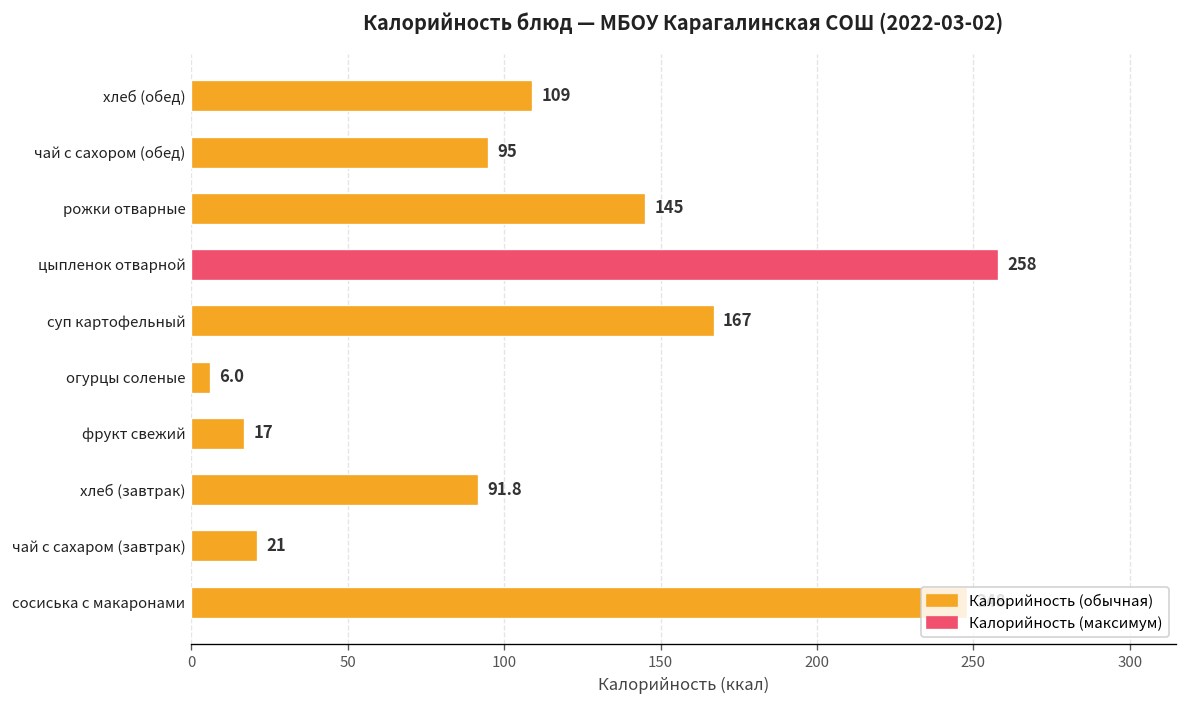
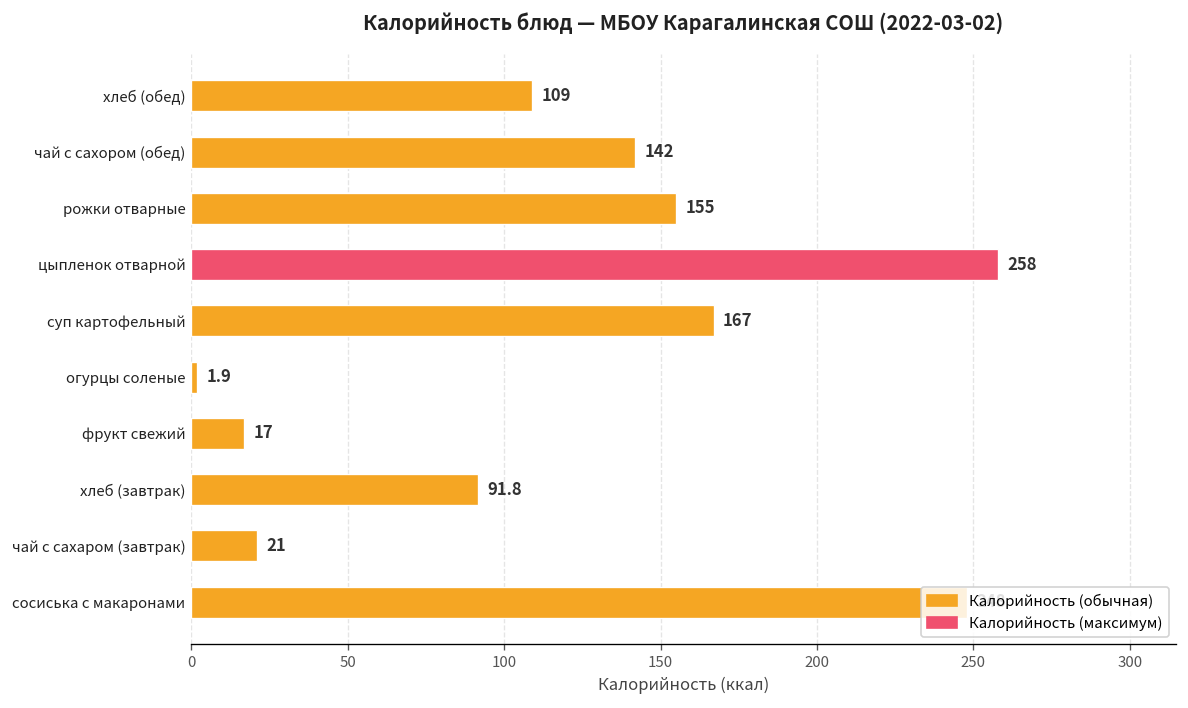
  {
    "хлеб (обед)": 109,
-   "чай с сахором (обед)": 95,
-   "рожки отварные": 145,
+   "чай с сахором (обед)": 142,
+   "рожки отварные": 155,
    "цыпленок отварной": 258,
    "суп картофельный": 167,
-   "огурцы соленые": 6.0,
+   "огурцы соленые": 1.9,
    "фрукт свежий": 17,
    "хлеб (завтрак)": 91.8,
    "чай с сахаром (завтрак)": 21
  }
